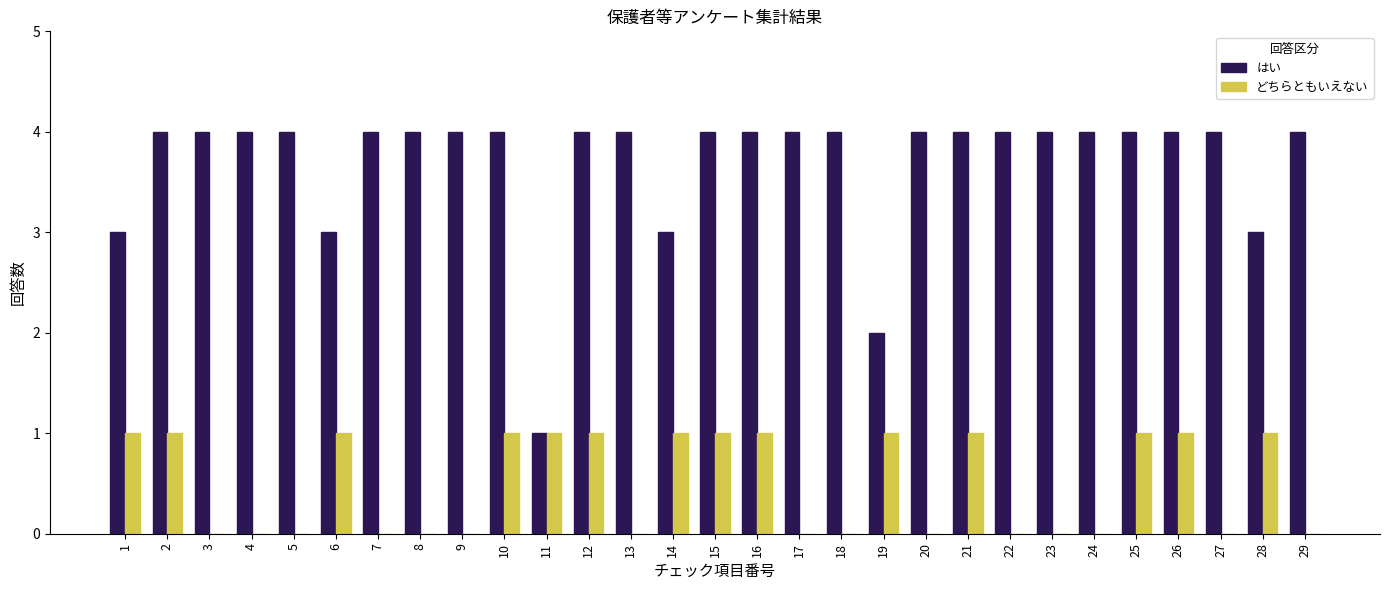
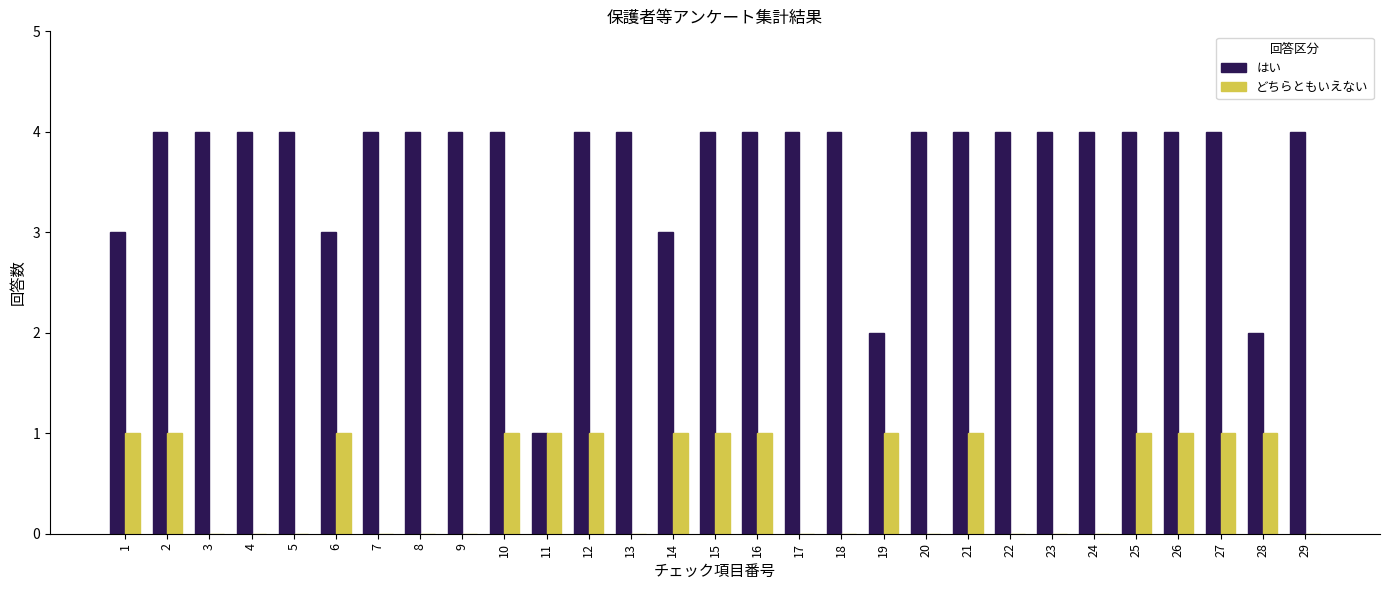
  {
    "はい": {
      "1": 3,
      "2": 4,
      "3": 4,
      "4": 4,
      "5": 4,
      "6": 3,
      "7": 4,
      "8": 4,
      "9": 4,
      "10": 4,
      "11": 1,
      "12": 4,
      "13": 4,
      "14": 3,
      "15": 4,
      "16": 4,
      "17": 4,
      "18": 4,
      "19": 2,
      "20": 4,
      "21": 4,
      "22": 4,
      "23": 4,
      "24": 4,
      "25": 4,
      "26": 4,
      "27": 4,
-     "28": 3,
+     "28": 2,
      "29": 4
    },
    "どちらともいえない": {
      "1": 1,
      "2": 1,
      "3": 0,
      "4": 0,
      "5": 0,
      "6": 1,
      "7": 0,
      "8": 0,
      "9": 0,
      "10": 1,
      "11": 1,
      "12": 1,
      "13": 0,
      "14": 1,
      "15": 1,
      "16": 1,
      "17": 0,
      "18": 0,
      "19": 1,
      "20": 0,
      "21": 1,
      "22": 0,
      "23": 0,
      "24": 0,
      "25": 1,
      "26": 1,
-     "27": 0,
+     "27": 1,
      "28": 1,
      "29": 0
    }
  }
